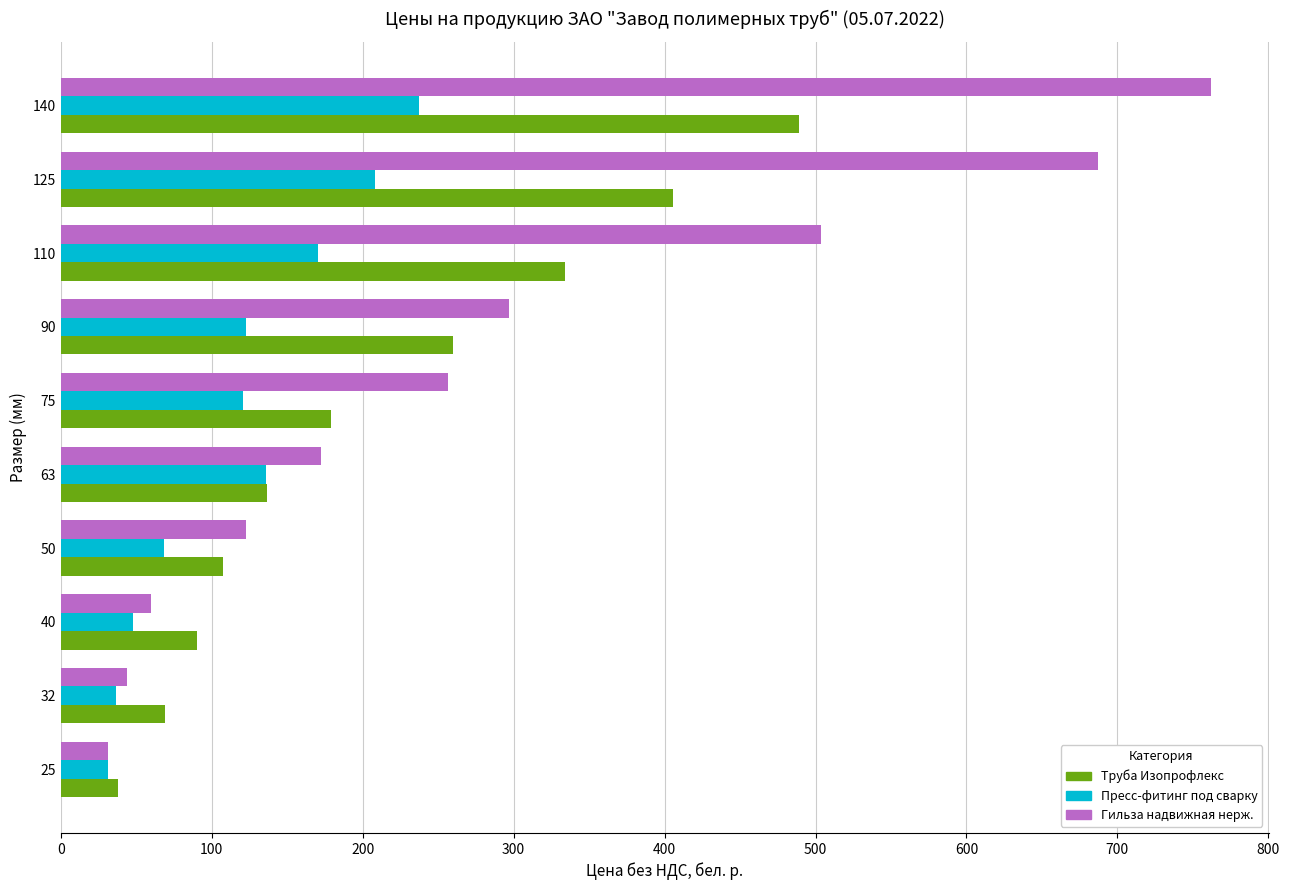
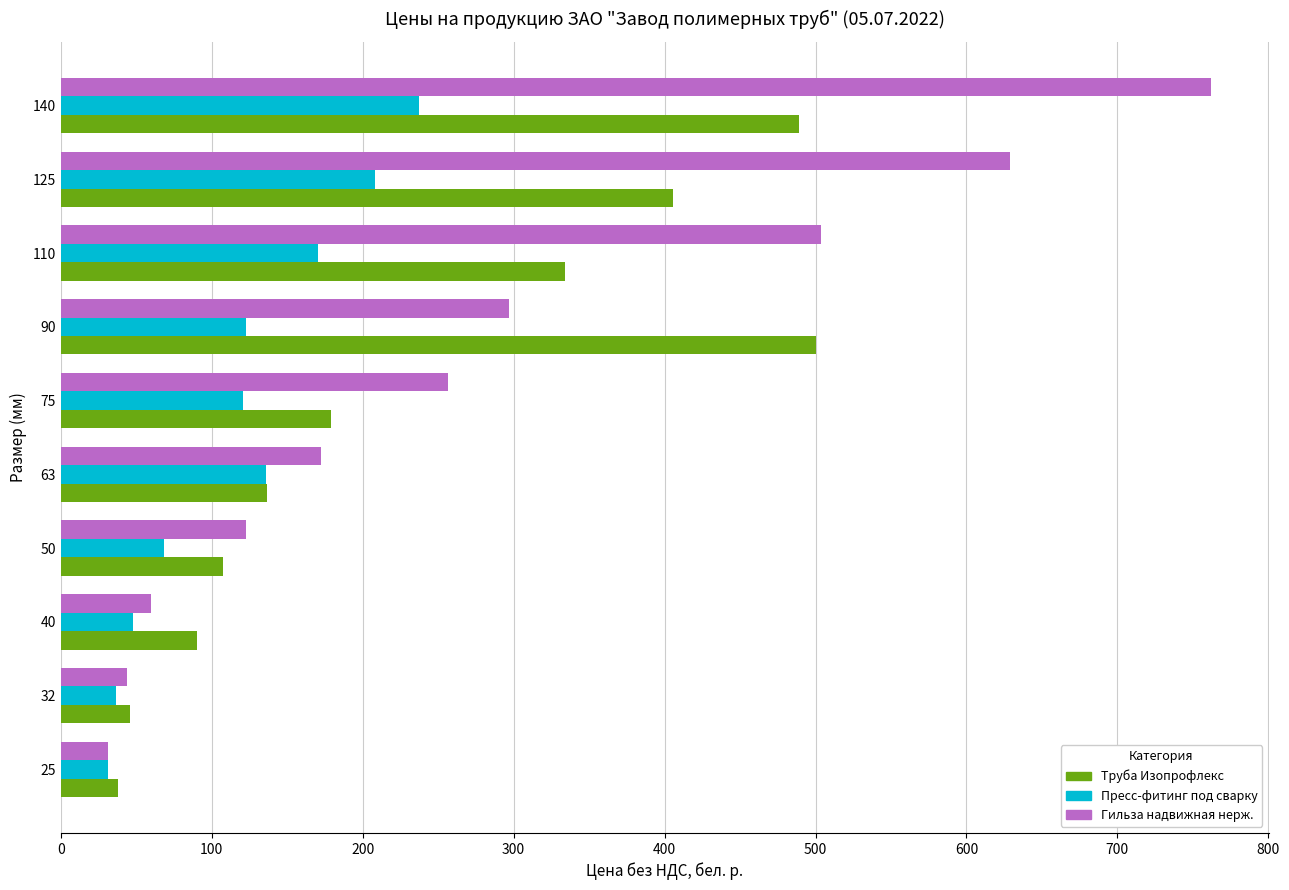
  {
    "Труба Изопрофлекс": {
      "140": 489,
      "125": 406,
      "110": 334,
-     "90": 260,
+     "90": 501,
      "75": 179,
      "63": 137,
      "50": 108,
      "40": 90,
-     "32": 69,
+     "32": 46,
      "25": 38
    },
    "Пресс-фитинг под сварку": {
      "140": 237,
      "125": 208,
      "110": 170,
      "90": 122,
      "75": 121,
      "63": 136,
      "50": 69,
      "40": 48,
      "32": 37,
      "25": 31
    },
    "Гильза надвижная нерж.": {
      "140": 762,
-     "125": 687,
+     "125": 629,
      "110": 504,
      "90": 297,
      "75": 257,
      "63": 172,
      "50": 122,
      "40": 60,
      "32": 44,
      "25": 31
    }
  }
